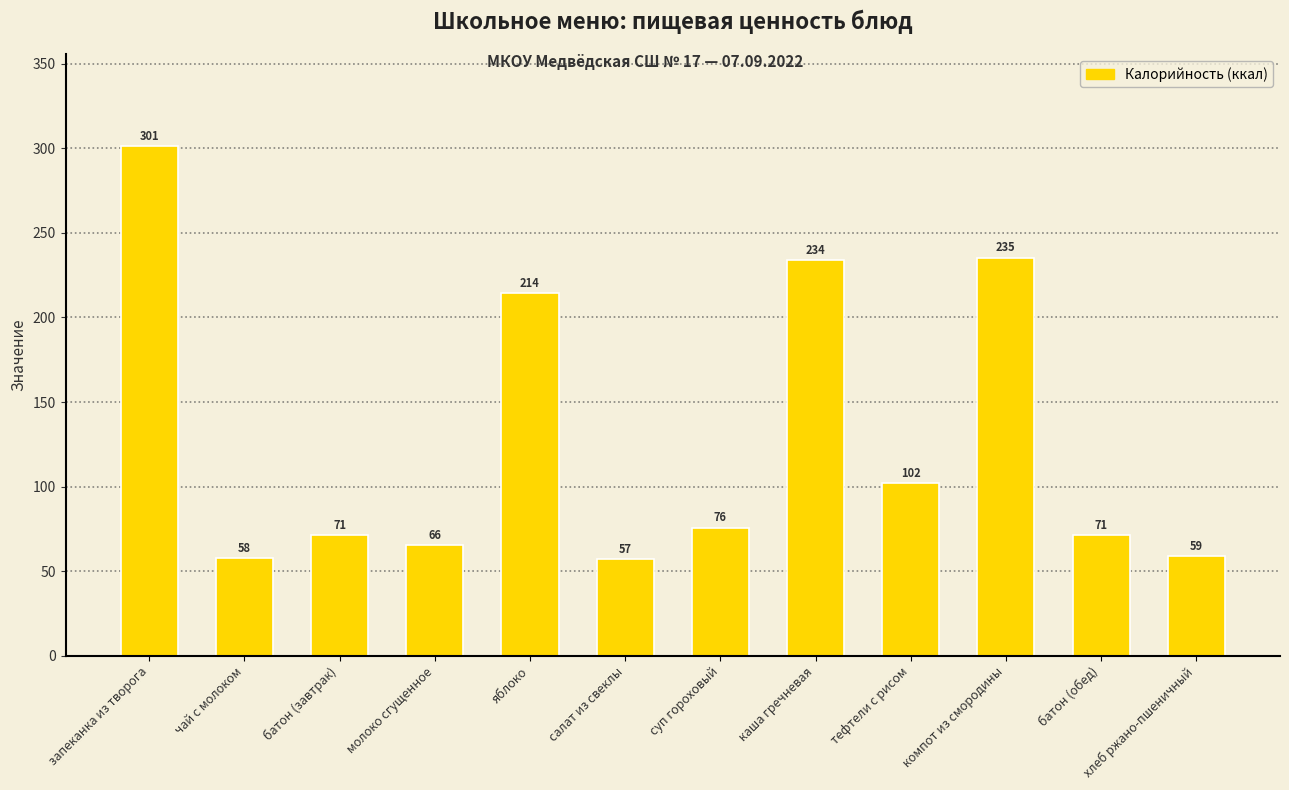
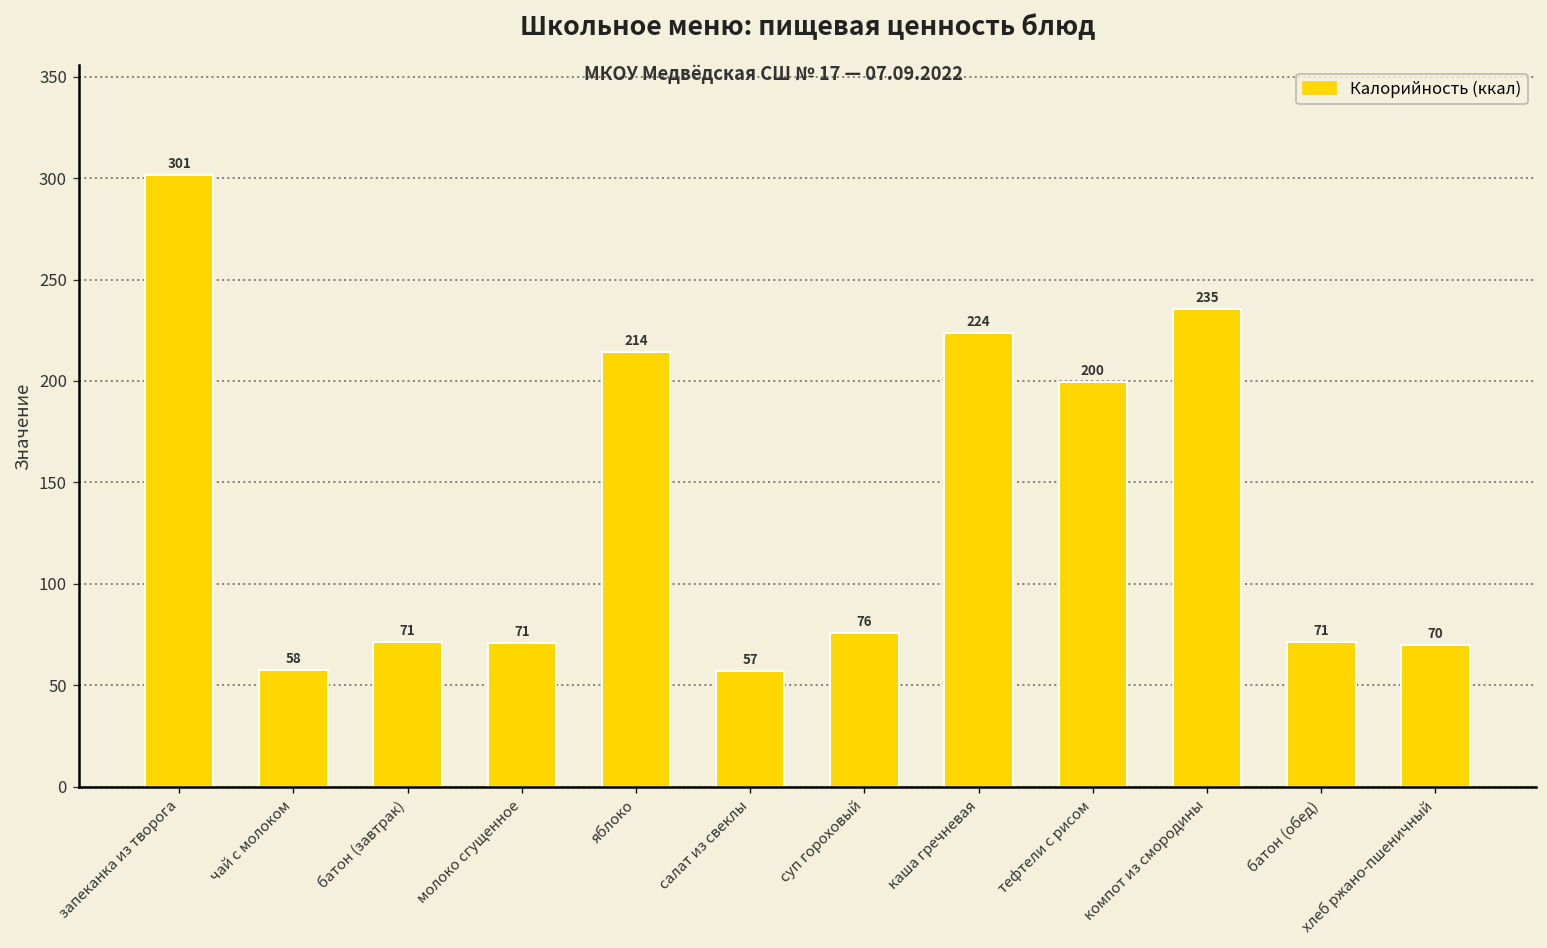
  {
    "запеканка из творога": 301,
    "чай с молоком": 58,
    "батон (завтрак)": 71,
-   "молоко сгущенное": 66,
+   "молоко сгущенное": 71,
    "яблоко": 214,
    "салат из свеклы": 57,
    "суп гороховый": 76,
-   "каша гречневая": 234,
-   "тефтели с рисом": 102,
+   "каша гречневая": 224,
+   "тефтели с рисом": 200,
    "компот из смородины": 235,
    "батон (обед)": 71,
-   "хлеб ржано-пшеничный": 59
+   "хлеб ржано-пшеничный": 70
  }
